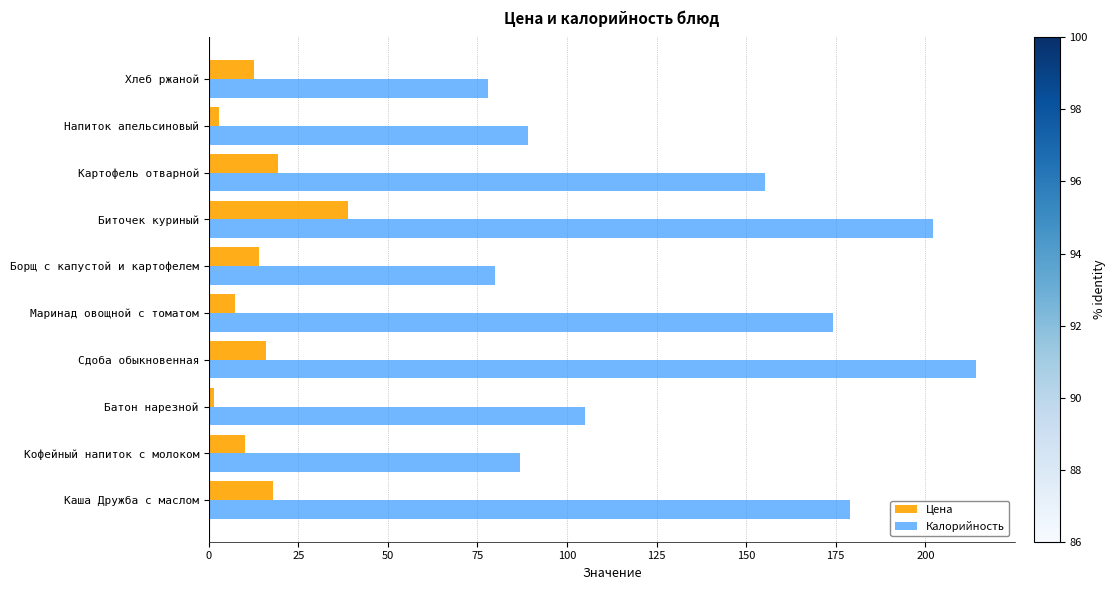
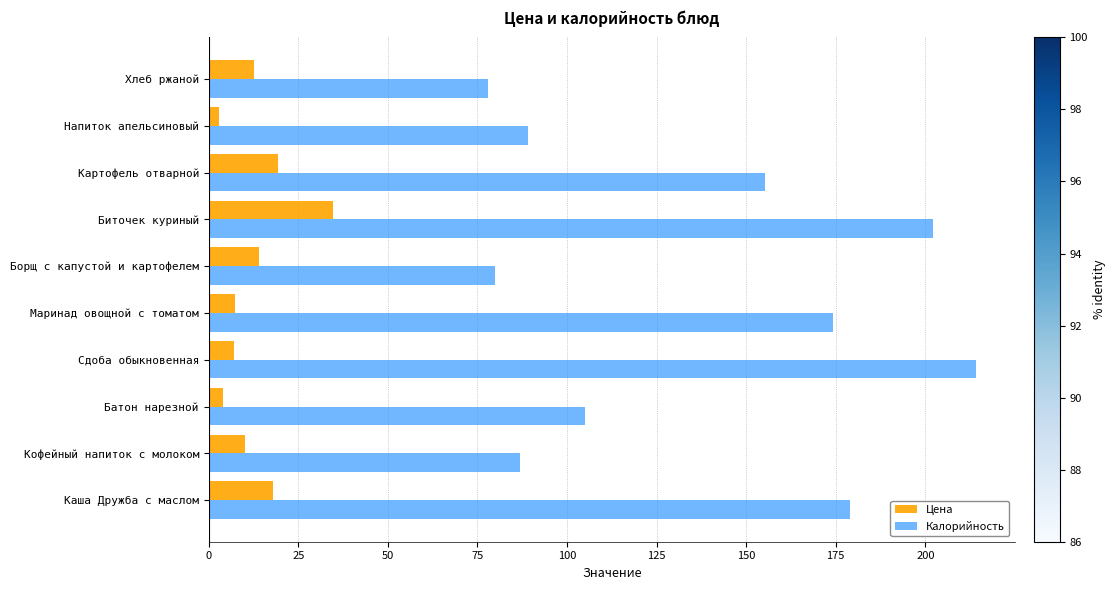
  {
    "Цена": {
      "Хлеб ржаной": 13,
      "Напиток апельсиновый": 3,
      "Картофель отварной": 19,
-     "Биточек куриный": 39,
+     "Биточек куриный": 35,
      "Борщ с капустой и картофелем": 14,
      "Маринад овощной с томатом": 7,
-     "Сдоба обыкновенная": 16,
-     "Батон нарезной": 2,
+     "Сдоба обыкновенная": 7,
+     "Батон нарезной": 4,
      "Кофейный напиток с молоком": 10,
      "Каша Дружба с маслом": 18
    },
    "Калорийность": {
      "Хлеб ржаной": 78,
      "Напиток апельсиновый": 89,
      "Картофель отварной": 155,
      "Биточек куриный": 202,
      "Борщ с капустой и картофелем": 80,
      "Маринад овощной с томатом": 174,
      "Сдоба обыкновенная": 214,
      "Батон нарезной": 105,
      "Кофейный напиток с молоком": 87,
      "Каша Дружба с маслом": 179
    }
  }
